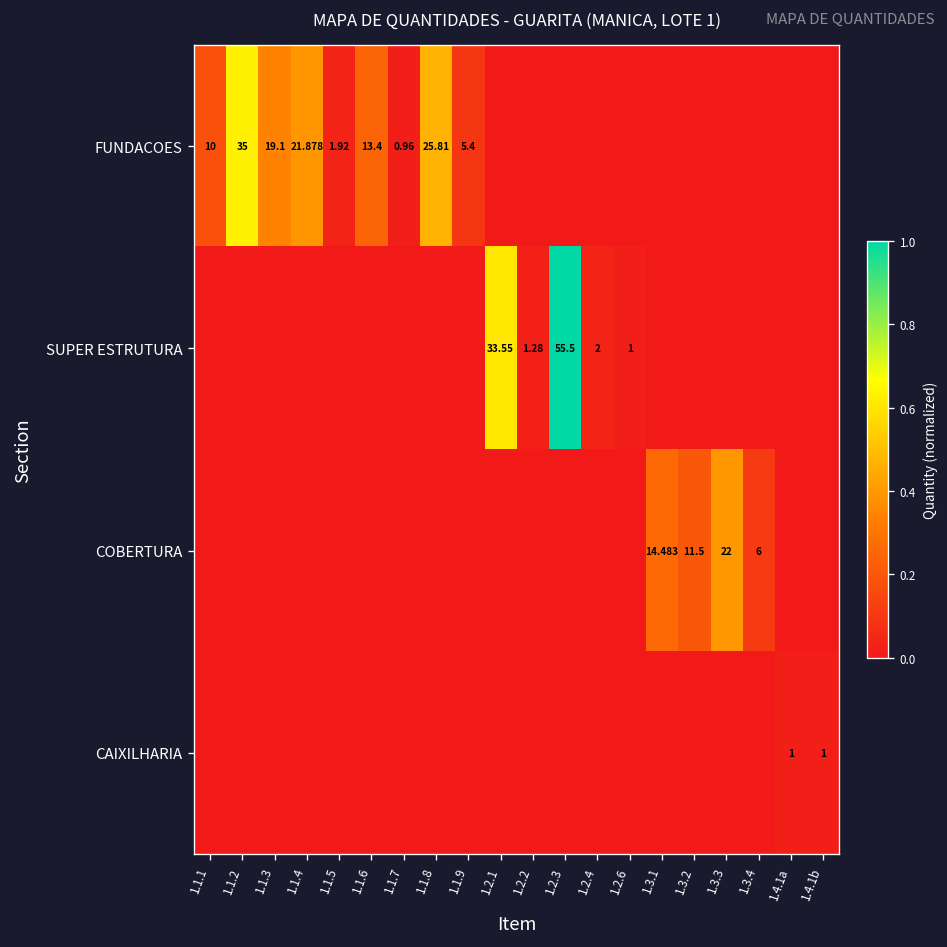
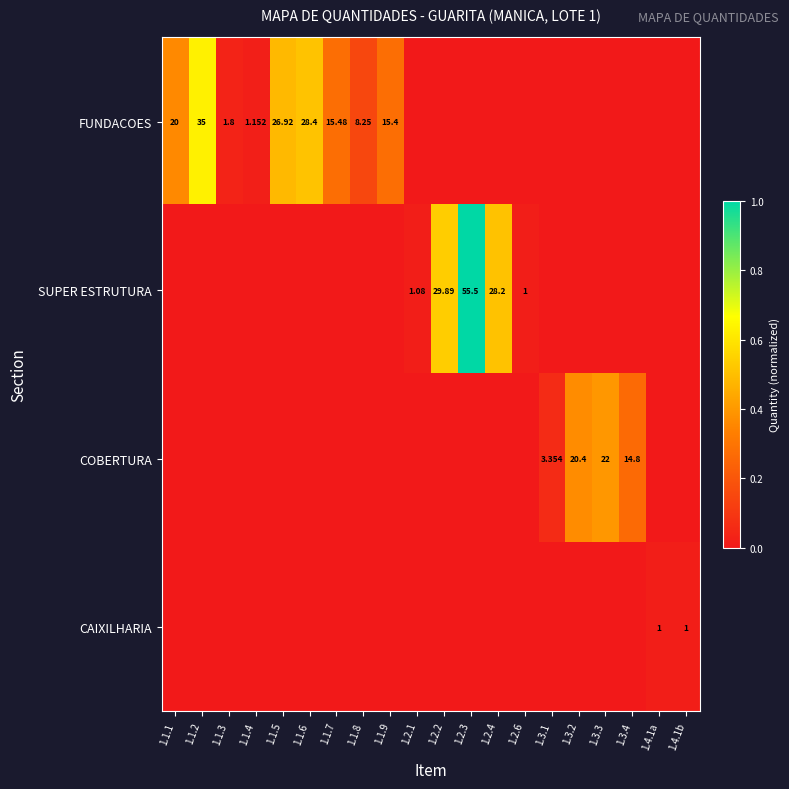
  {
    "FUNDACOES": {
-     "1.1.1": 10,
+     "1.1.1": 20,
      "1.1.2": 35,
-     "1.1.3": 19.1,
-     "1.1.4": 21.878,
-     "1.1.5": 1.92,
-     "1.1.6": 13.4,
-     "1.1.7": 0.96,
-     "1.1.8": 25.81,
-     "1.1.9": 5.4
+     "1.1.3": 1.8,
+     "1.1.4": 1.152,
+     "1.1.5": 26.92,
+     "1.1.6": 28.4,
+     "1.1.7": 15.48,
+     "1.1.8": 8.25,
+     "1.1.9": 15.4
    },
    "SUPER ESTRUTURA": {
-     "1.2.1": 33.55,
-     "1.2.2": 1.28,
+     "1.2.1": 1.08,
+     "1.2.2": 29.89,
      "1.2.3": 55.5,
-     "1.2.4": 2,
+     "1.2.4": 28.2,
      "1.2.6": 1
    },
    "COBERTURA": {
-     "1.3.1": 14.483,
-     "1.3.2": 11.5,
+     "1.3.1": 3.354,
+     "1.3.2": 20.4,
      "1.3.3": 22,
-     "1.3.4": 6
+     "1.3.4": 14.8
    },
    "CAIXILHARIA": {
      "1.4.1a": 1,
      "1.4.1b": 1
    }
  }
